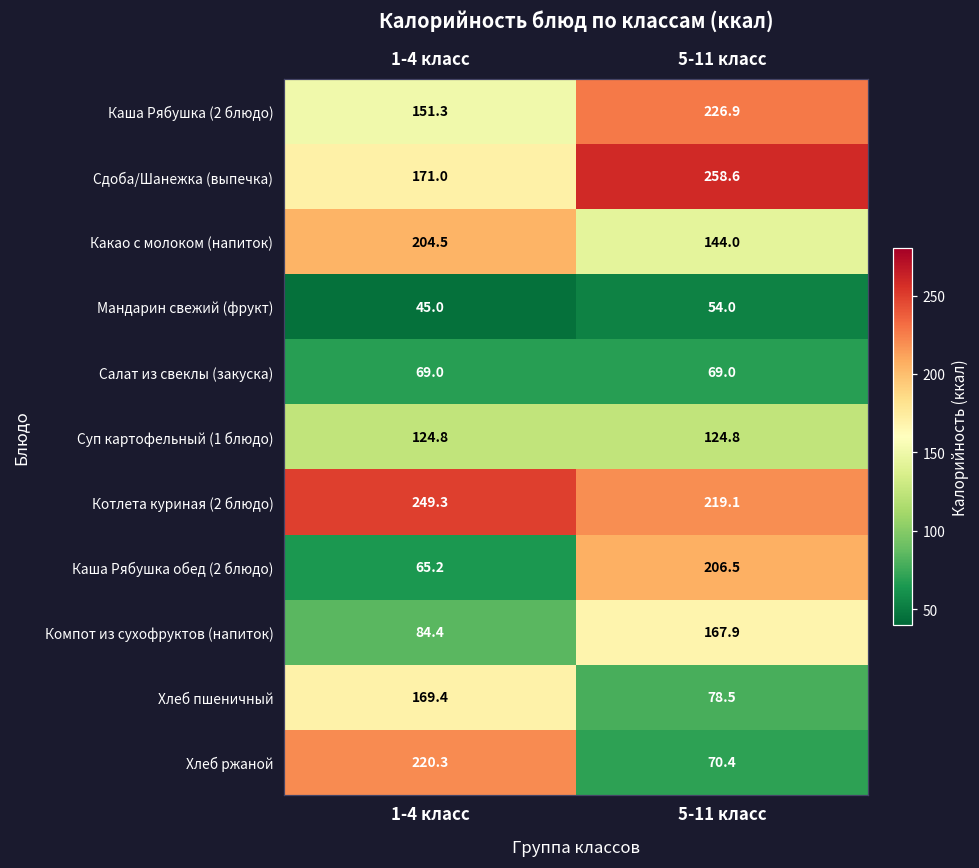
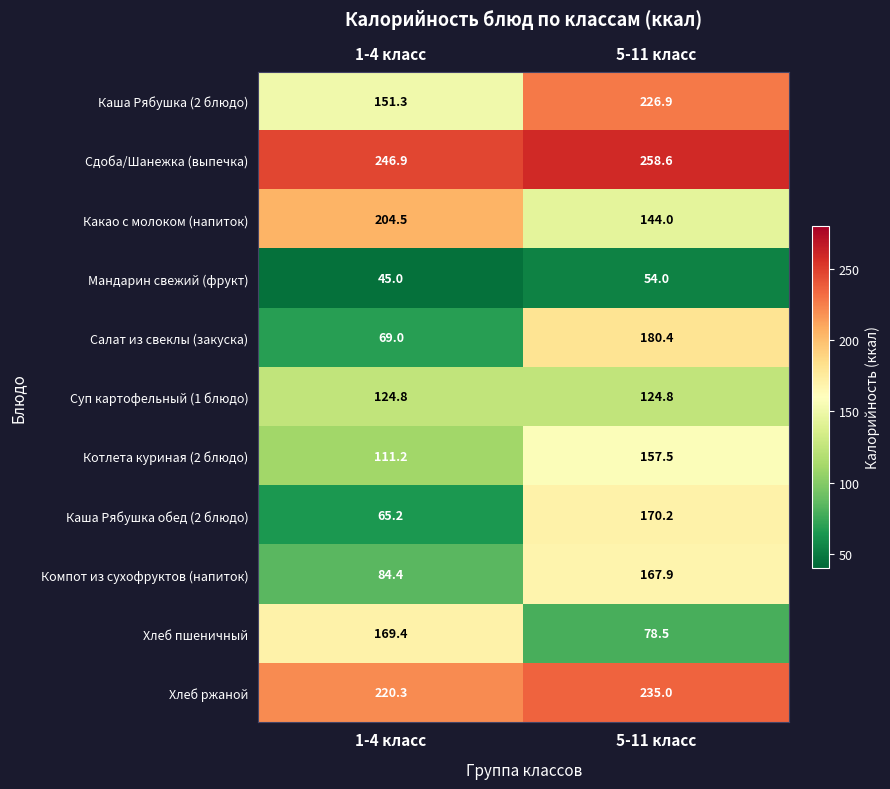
  {
    "Каша Рябушка (2 блюдо)": {
      "1-4 класс": 151.3,
      "5-11 класс": 226.9
    },
    "Сдоба/Шанежка (выпечка)": {
-     "1-4 класс": 171.0,
+     "1-4 класс": 246.9,
      "5-11 класс": 258.6
    },
    "Какао с молоком (напиток)": {
      "1-4 класс": 204.5,
      "5-11 класс": 144.0
    },
    "Мандарин свежий (фрукт)": {
      "1-4 класс": 45.0,
      "5-11 класс": 54.0
    },
    "Салат из свеклы (закуска)": {
      "1-4 класс": 69.0,
-     "5-11 класс": 69.0
+     "5-11 класс": 180.4
    },
    "Суп картофельный (1 блюдо)": {
      "1-4 класс": 124.8,
      "5-11 класс": 124.8
    },
    "Котлета куриная (2 блюдо)": {
-     "1-4 класс": 249.3,
-     "5-11 класс": 219.1
+     "1-4 класс": 111.2,
+     "5-11 класс": 157.5
    },
    "Каша Рябушка обед (2 блюдо)": {
      "1-4 класс": 65.2,
-     "5-11 класс": 206.5
+     "5-11 класс": 170.2
    },
    "Компот из сухофруктов (напиток)": {
      "1-4 класс": 84.4,
      "5-11 класс": 167.9
    },
    "Хлеб пшеничный": {
      "1-4 класс": 169.4,
      "5-11 класс": 78.5
    },
    "Хлеб ржаной": {
      "1-4 класс": 220.3,
-     "5-11 класс": 70.4
+     "5-11 класс": 235.0
    }
  }
